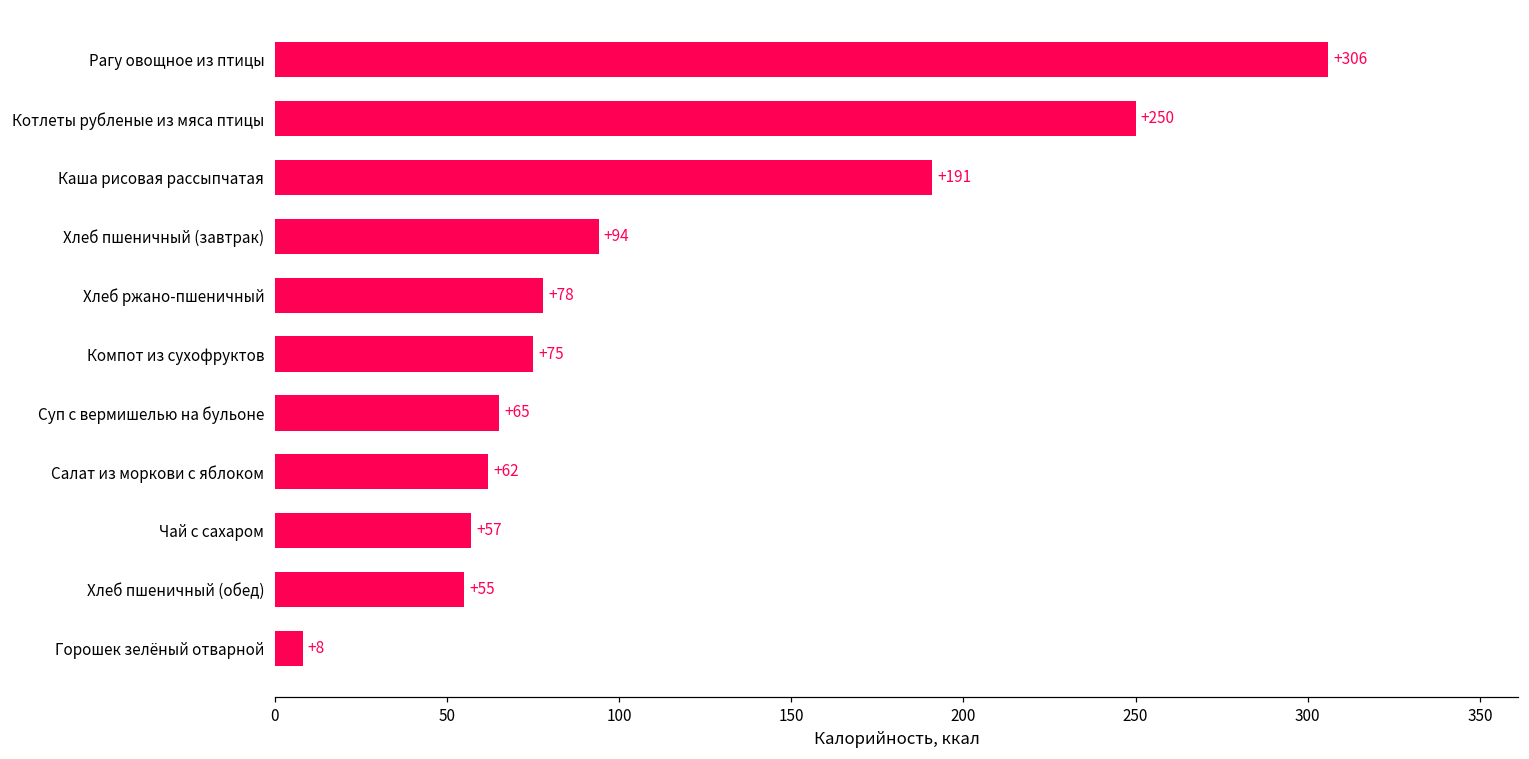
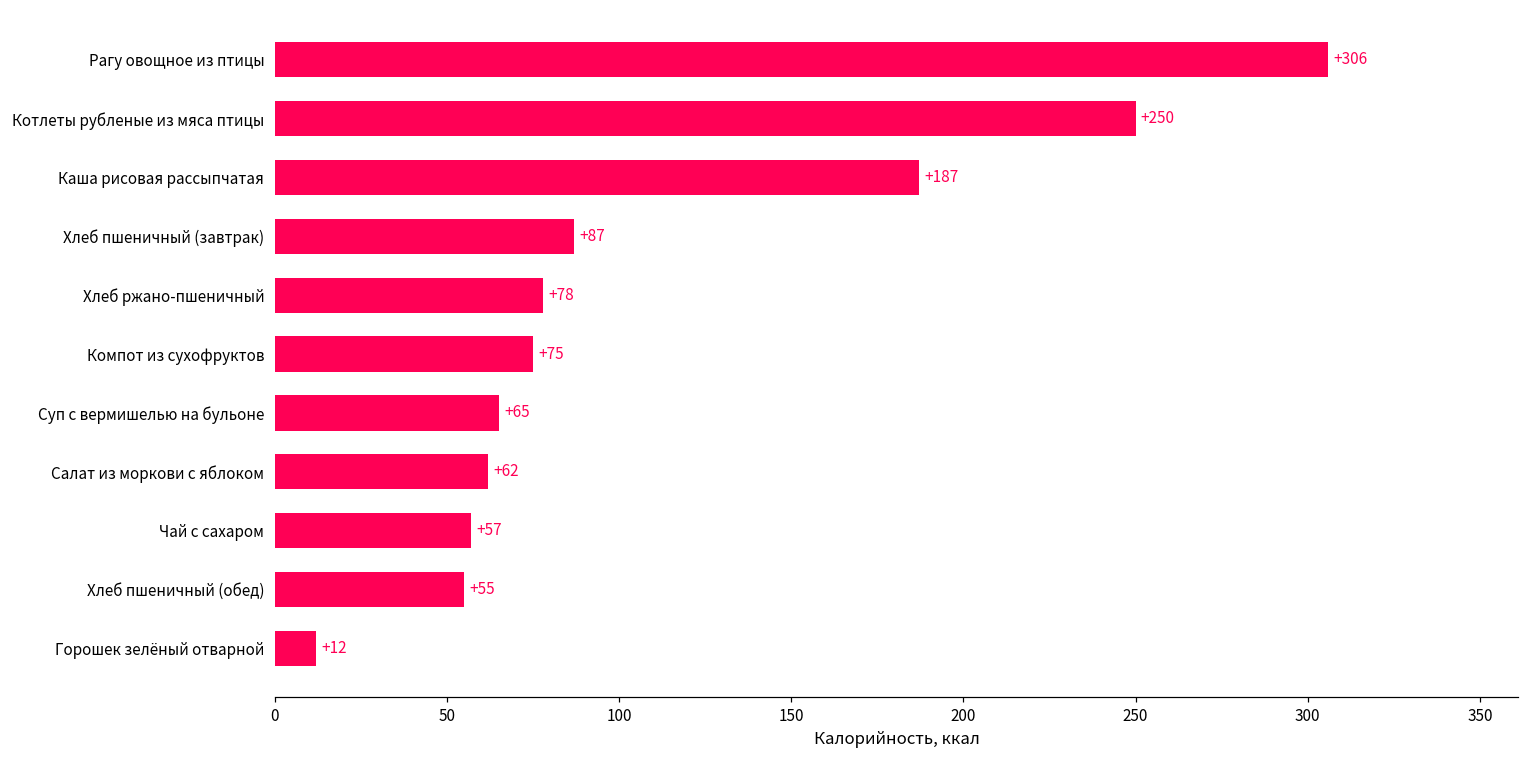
  {
    "Рагу овощное из птицы": "+306",
    "Котлеты рубленые из мяса птицы": "+250",
-   "Каша рисовая рассыпчатая": "+191",
-   "Хлеб пшеничный (завтрак)": "+94",
+   "Каша рисовая рассыпчатая": "+187",
+   "Хлеб пшеничный (завтрак)": "+87",
    "Хлеб ржано-пшеничный": "+78",
    "Компот из сухофруктов": "+75",
    "Суп с вермишелью на бульоне": "+65",
    "Салат из моркови с яблоком": "+62",
    "Чай с сахаром": "+57",
    "Хлеб пшеничный (обед)": "+55",
-   "Горошек зелёный отварной": "+8"
+   "Горошек зелёный отварной": "+12"
  }
